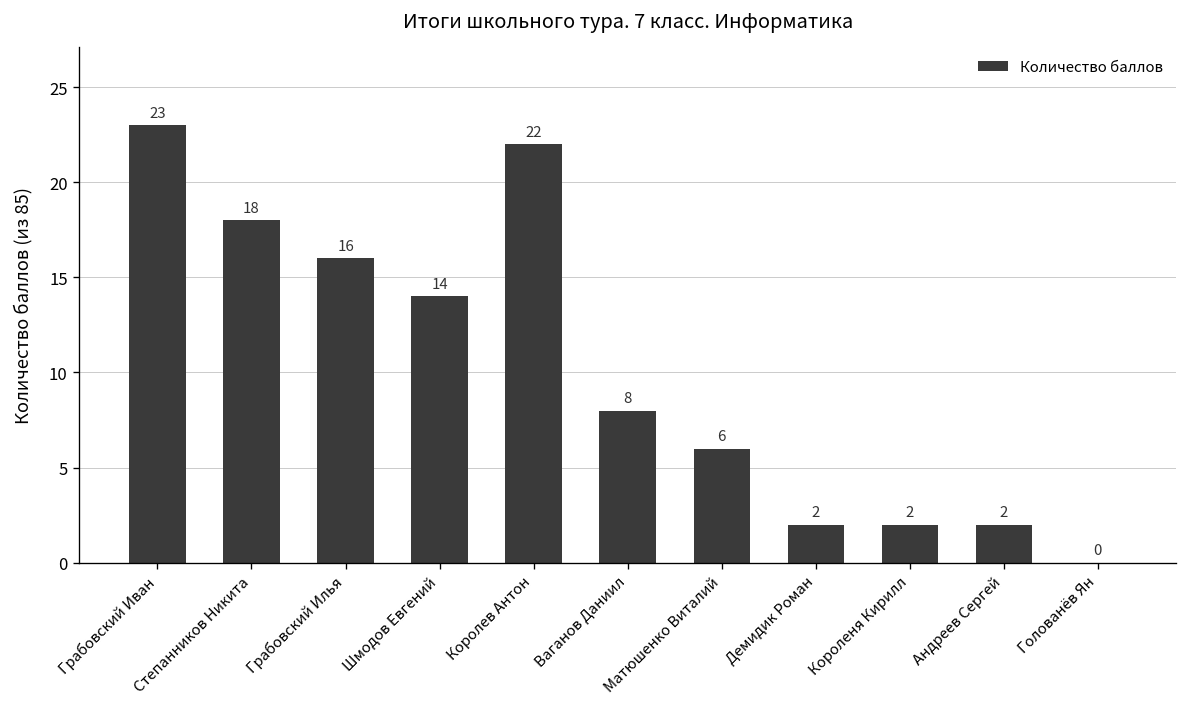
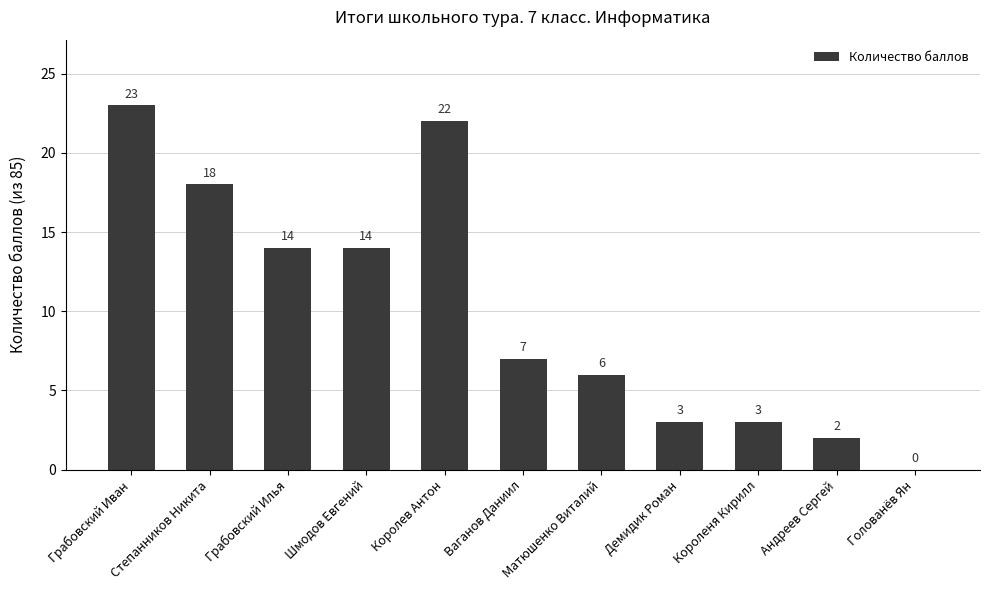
  {
    "Грабовский Иван": 23,
    "Степанников Никита": 18,
-   "Грабовский Илья": 16,
+   "Грабовский Илья": 14,
    "Шмодов Евгений": 14,
    "Королев Антон": 22,
-   "Ваганов Даниил": 8,
+   "Ваганов Даниил": 7,
    "Матюшенко Виталий": 6,
-   "Демидик Роман": 2,
-   "Короленя Кирилл": 2,
+   "Демидик Роман": 3,
+   "Короленя Кирилл": 3,
    "Андреев Сергей": 2,
    "Голованёв Ян": 0
  }
